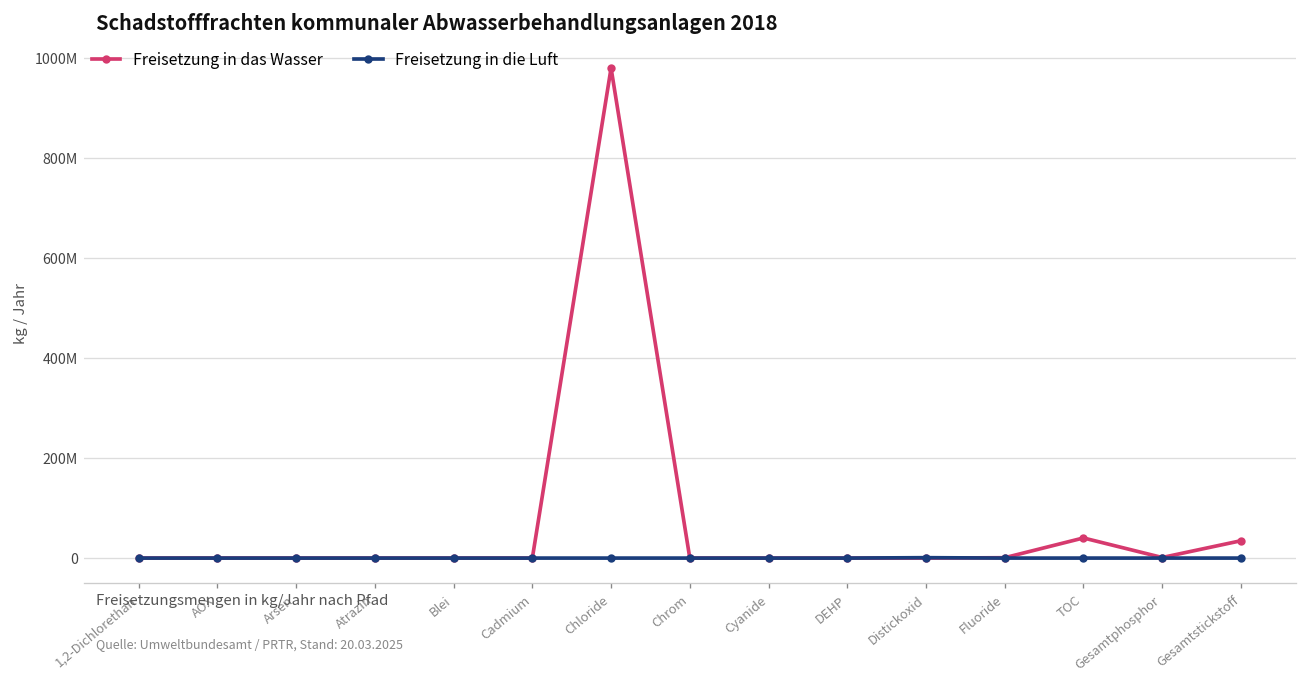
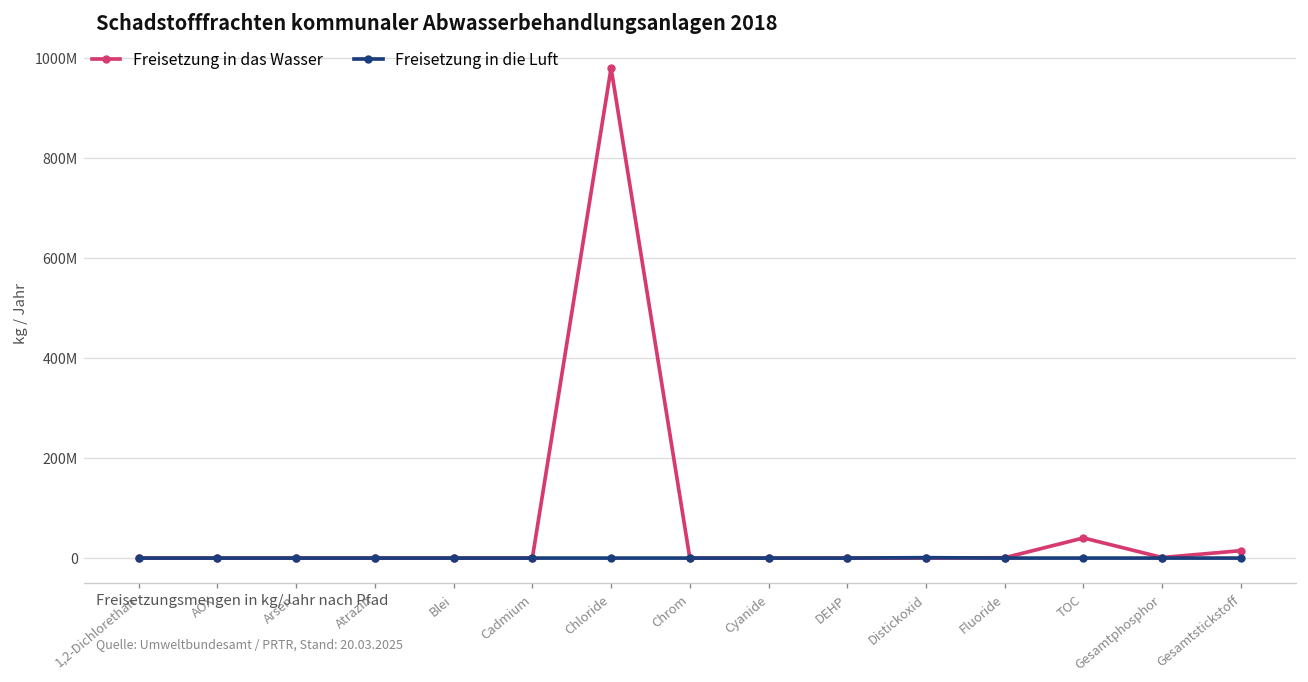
  {
    "Freisetzung in das Wasser": {
      "Chloride": 980000000,
      "TOC": 40000000,
-     "Gesamtstickstoff": 30000000
+     "Gesamtstickstoff": 10000000
    },
    "Freisetzung in die Luft": {
      "Chloride": 0,
      "TOC": 0,
      "Gesamtstickstoff": 0
    }
  }
